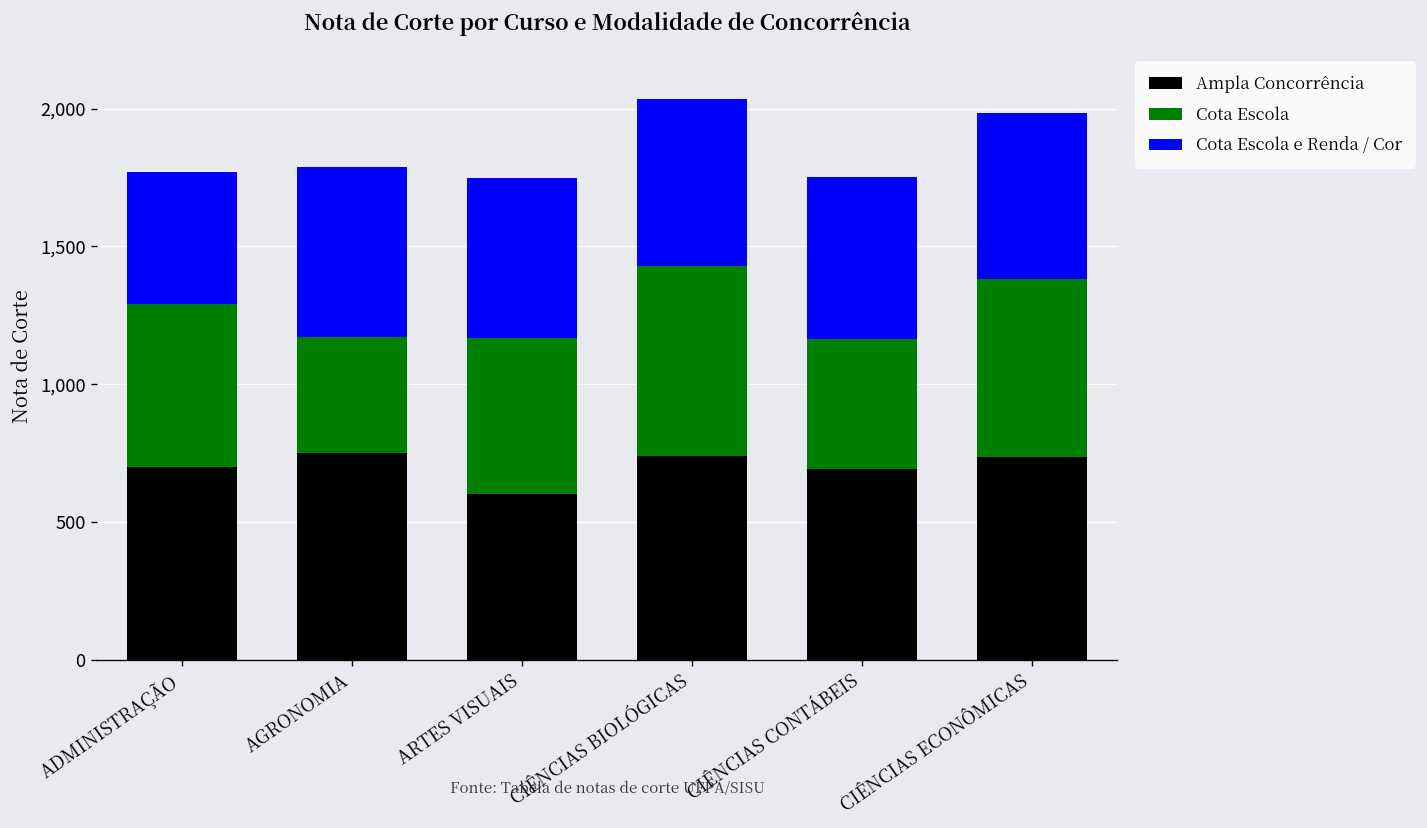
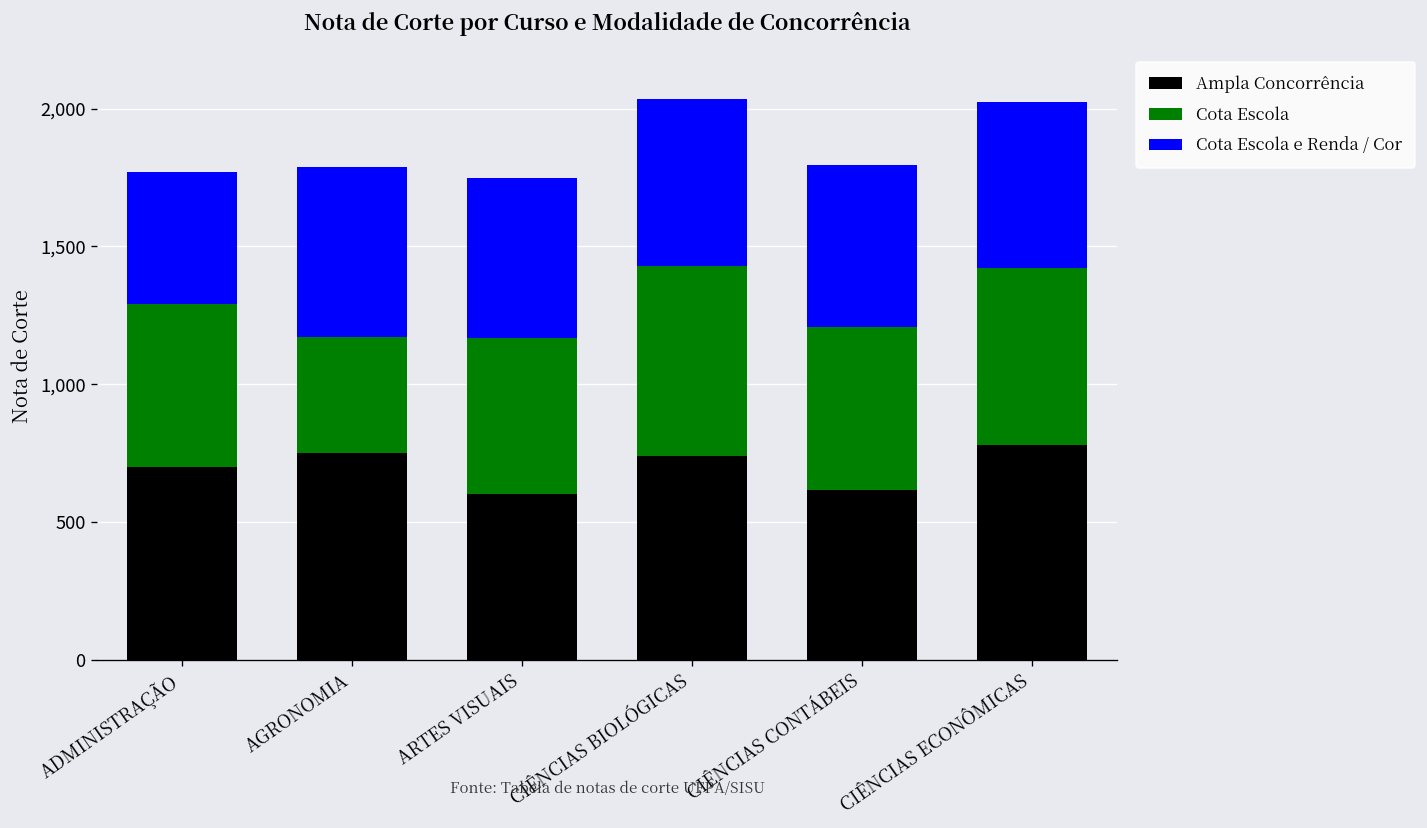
  {
    "Ampla Concorrência": {
      "ADMINISTRAÇÃO": 700,
      "AGRONOMIA": 750,
      "ARTES VISUAIS": 600,
      "CIÊNCIAS BIOLÓGICAS": 740,
-     "CIÊNCIAS CONTÁBEIS": 690,
-     "CIÊNCIAS ECONÔMICAS": 740
+     "CIÊNCIAS CONTÁBEIS": 620,
+     "CIÊNCIAS ECONÔMICAS": 780
    },
    "Cota Escola": {
      "ADMINISTRAÇÃO": 590,
      "AGRONOMIA": 420,
      "ARTES VISUAIS": 570,
      "CIÊNCIAS BIOLÓGICAS": 690,
-     "CIÊNCIAS CONTÁBEIS": 470,
+     "CIÊNCIAS CONTÁBEIS": 590,
      "CIÊNCIAS ECONÔMICAS": 640
    },
    "Cota Escola e Renda / Cor": {
      "ADMINISTRAÇÃO": 480,
      "AGRONOMIA": 620,
      "ARTES VISUAIS": 580,
      "CIÊNCIAS BIOLÓGICAS": 610,
      "CIÊNCIAS CONTÁBEIS": 590,
      "CIÊNCIAS ECONÔMICAS": 600
    }
  }
